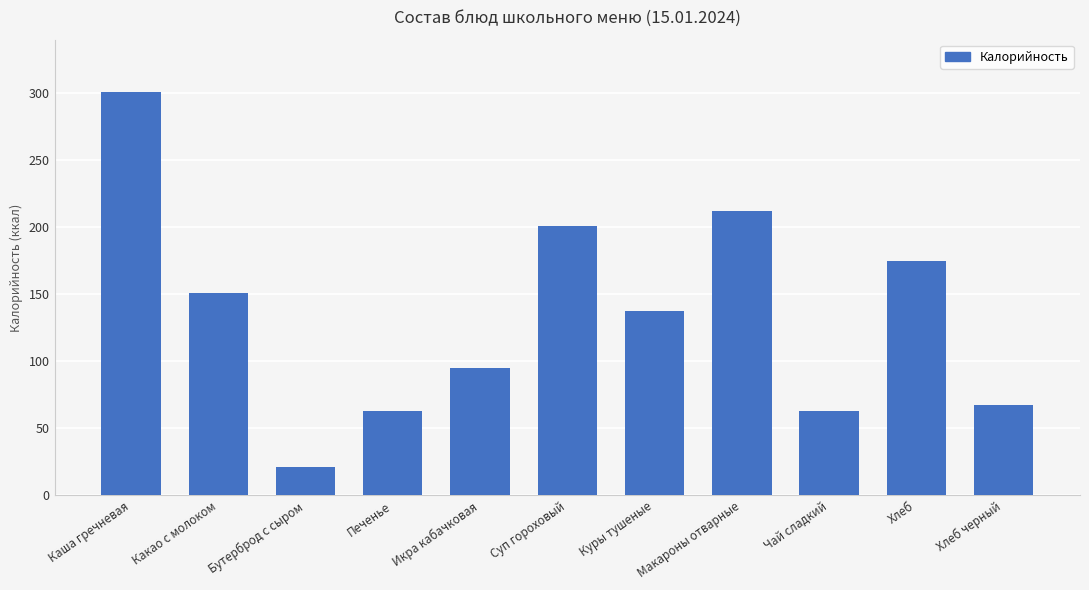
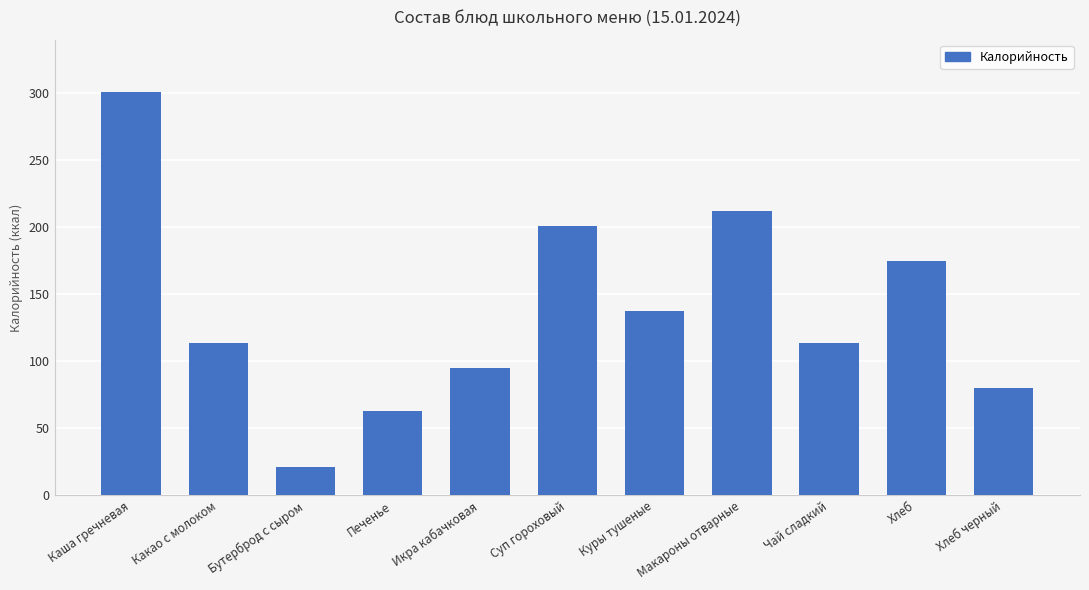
  {
    "Каша гречневая": 301,
-   "Какао с молоком": 151,
+   "Какао с молоком": 114,
    "Бутерброд с сыром": 21,
    "Печенье": 63,
    "Икра кабачковая": 95,
    "Суп гороховый": 201,
    "Куры тушеные": 137,
    "Макароны отварные": 212,
-   "Чай сладкий": 63,
+   "Чай сладкий": 114,
    "Хлеб": 175,
-   "Хлеб черный": 68
+   "Хлеб черный": 80
  }
